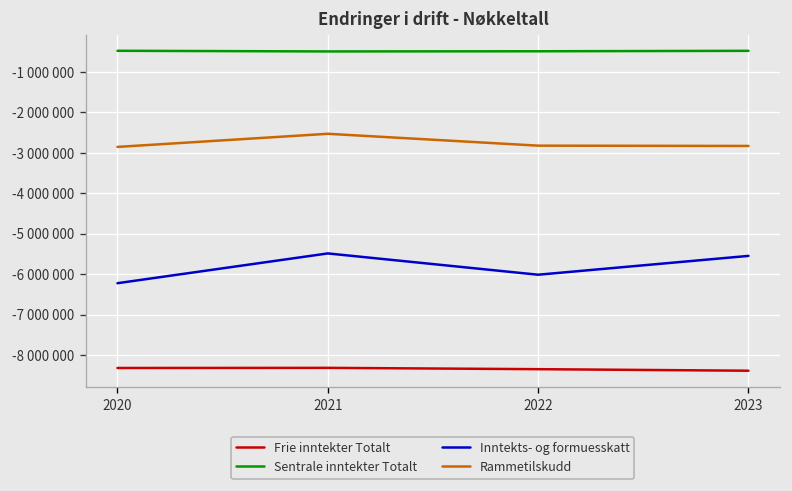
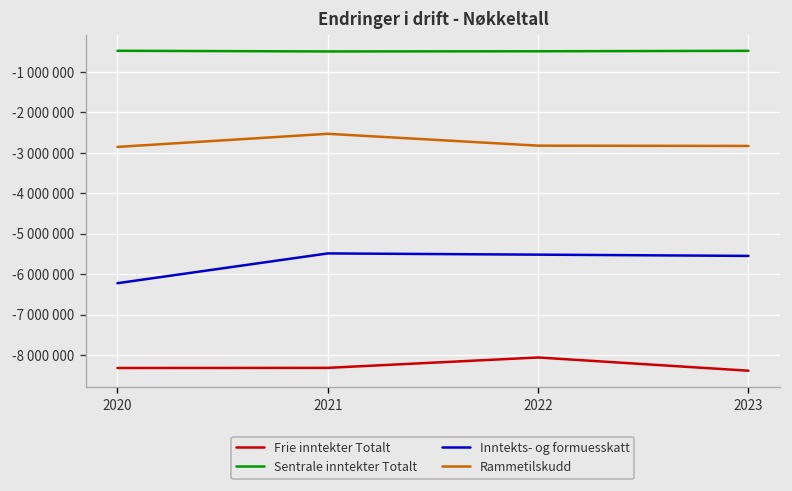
  {
    "Frie inntekter Totalt": {
      "2020": -8300000,
      "2021": -8300000,
-     "2022": -8300000,
+     "2022": -8100000,
      "2023": -8400000
    },
    "Sentrale inntekter Totalt": {
      "2020": -500000,
      "2021": -500000,
      "2022": -500000,
      "2023": -500000
    },
    "Inntekts- og formuesskatt": {
      "2020": -6200000,
      "2021": -5500000,
-     "2022": -6000000,
+     "2022": -5500000,
      "2023": -5600000
    },
    "Rammetilskudd": {
      "2020": -2900000,
      "2021": -2500000,
      "2022": -2800000,
      "2023": -2800000
    }
  }
